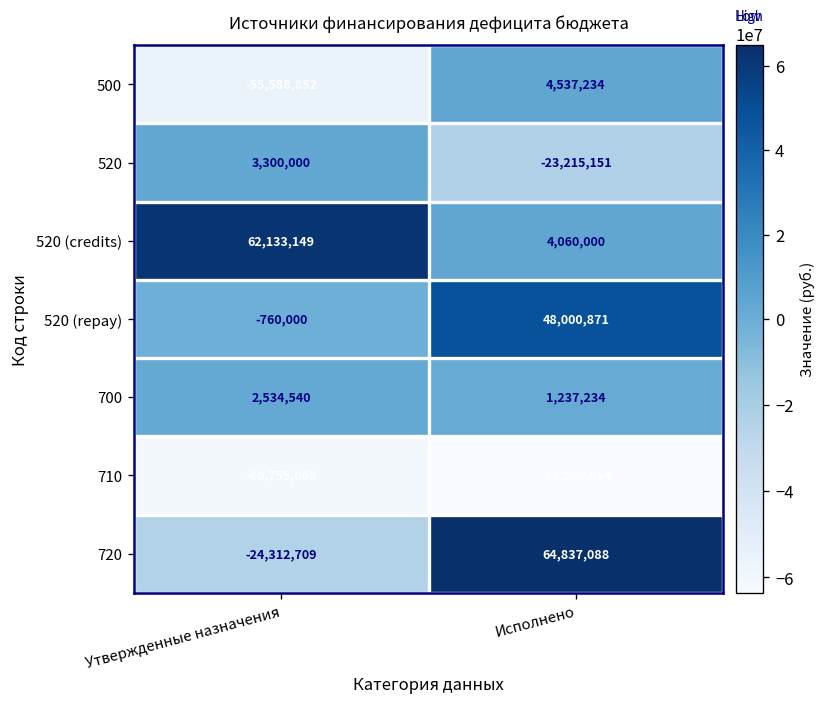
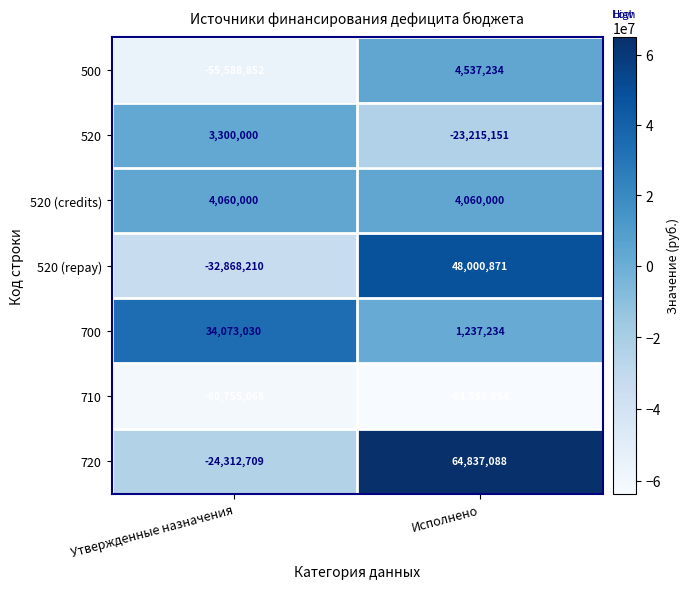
  {
    "500": {
      "Исполнено": "4,537,234"
    },
    "520": {
      "Утвержденные назначения": "3,300,000",
      "Исполнено": "-23,215,151"
    },
    "520 (credits)": {
-     "Утвержденные назначения": "62,133,149",
+     "Утвержденные назначения": "4,060,000",
      "Исполнено": "4,060,000"
    },
    "520 (repay)": {
-     "Утвержденные назначения": "-760,000",
+     "Утвержденные назначения": "-32,868,210",
      "Исполнено": "48,000,871"
    },
    "700": {
-     "Утвержденные назначения": "2,534,540",
+     "Утвержденные назначения": "34,073,030",
      "Исполнено": "1,237,234"
    },
    "720": {
      "Утвержденные назначения": "-24,312,709",
      "Исполнено": "64,837,088"
    }
  }
